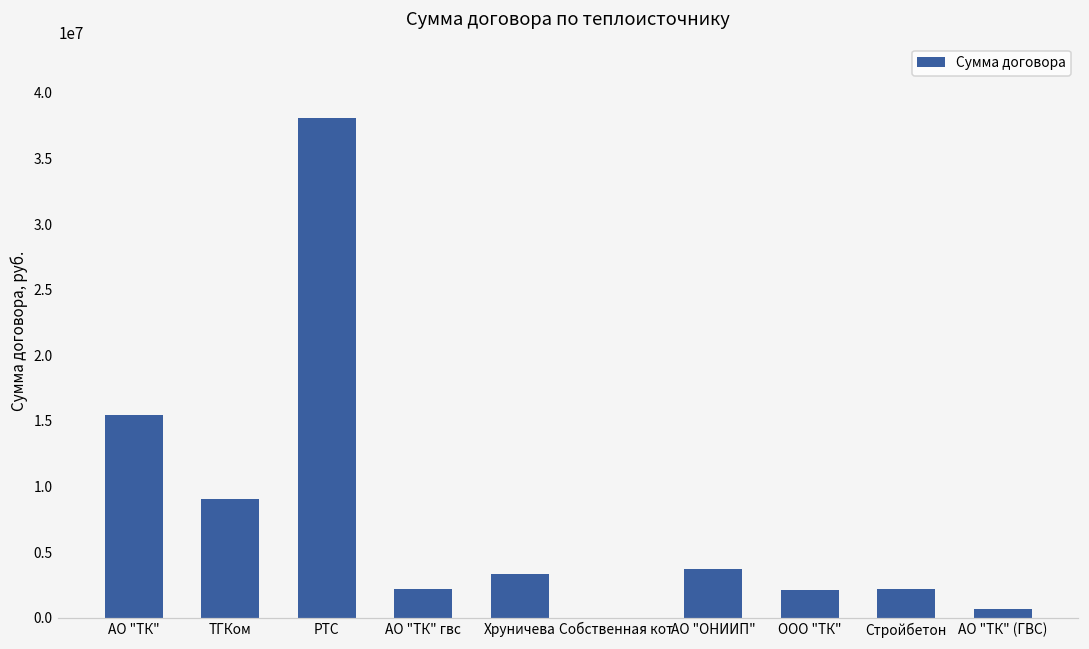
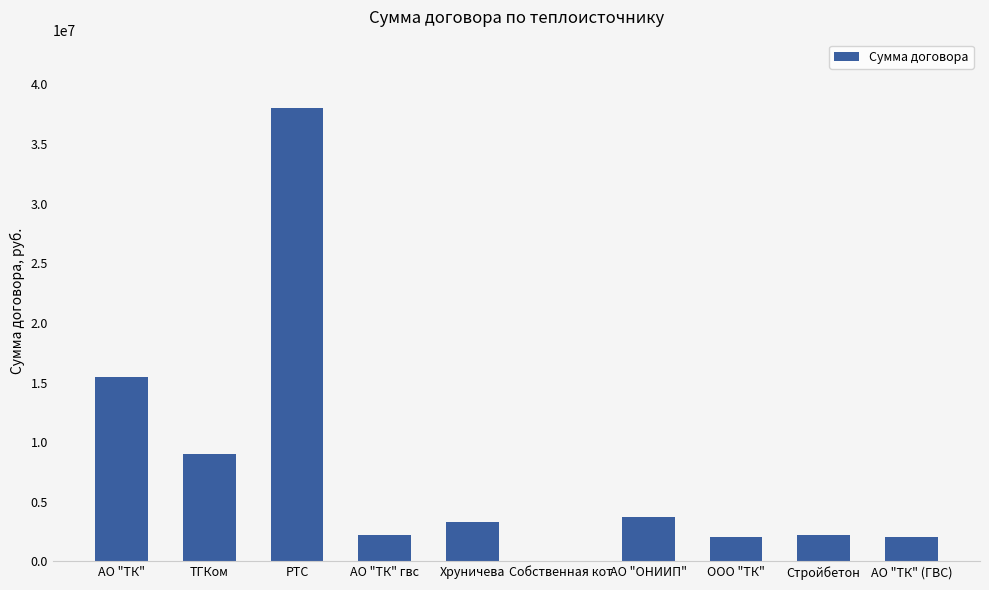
  {
    "АО \"ТК\"": 15500000,
    "ТГКом": 9000000,
    "РТС": 38100000,
    "АО \"ТК\" гвс": 2200000,
    "Хруничева": 3300000,
    "Собственная кот": 0,
    "АО \"ОНИИП\"": 3700000,
    "ООО \"ТК\"": 2100000,
    "Стройбетон": 2200000,
-   "АО \"ТК\" (ГВС)": 700000
+   "АО \"ТК\" (ГВС)": 2100000
  }
